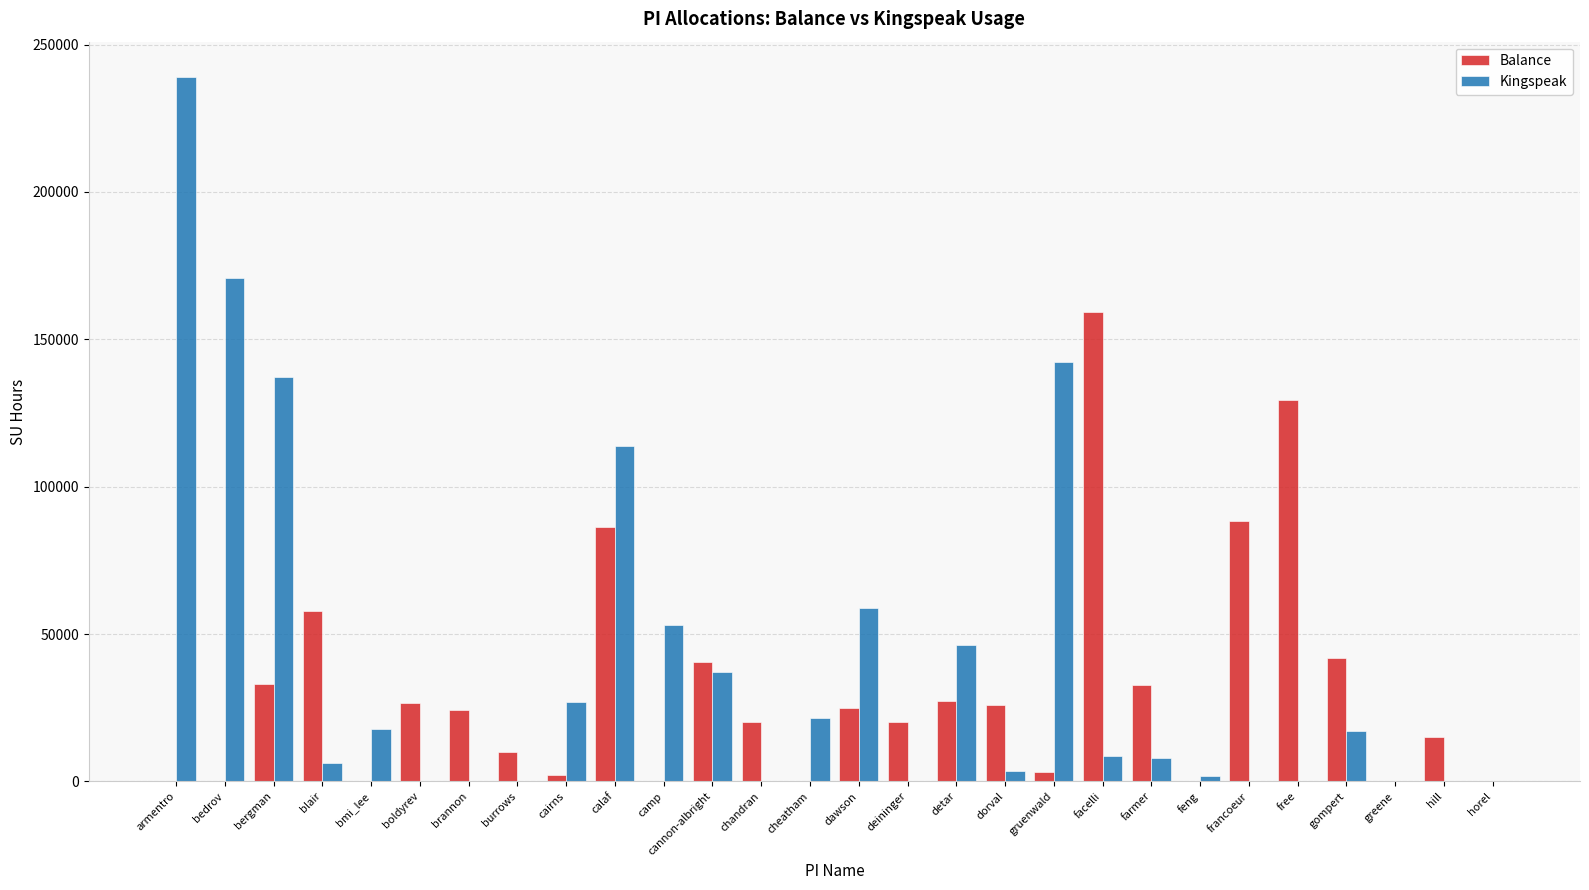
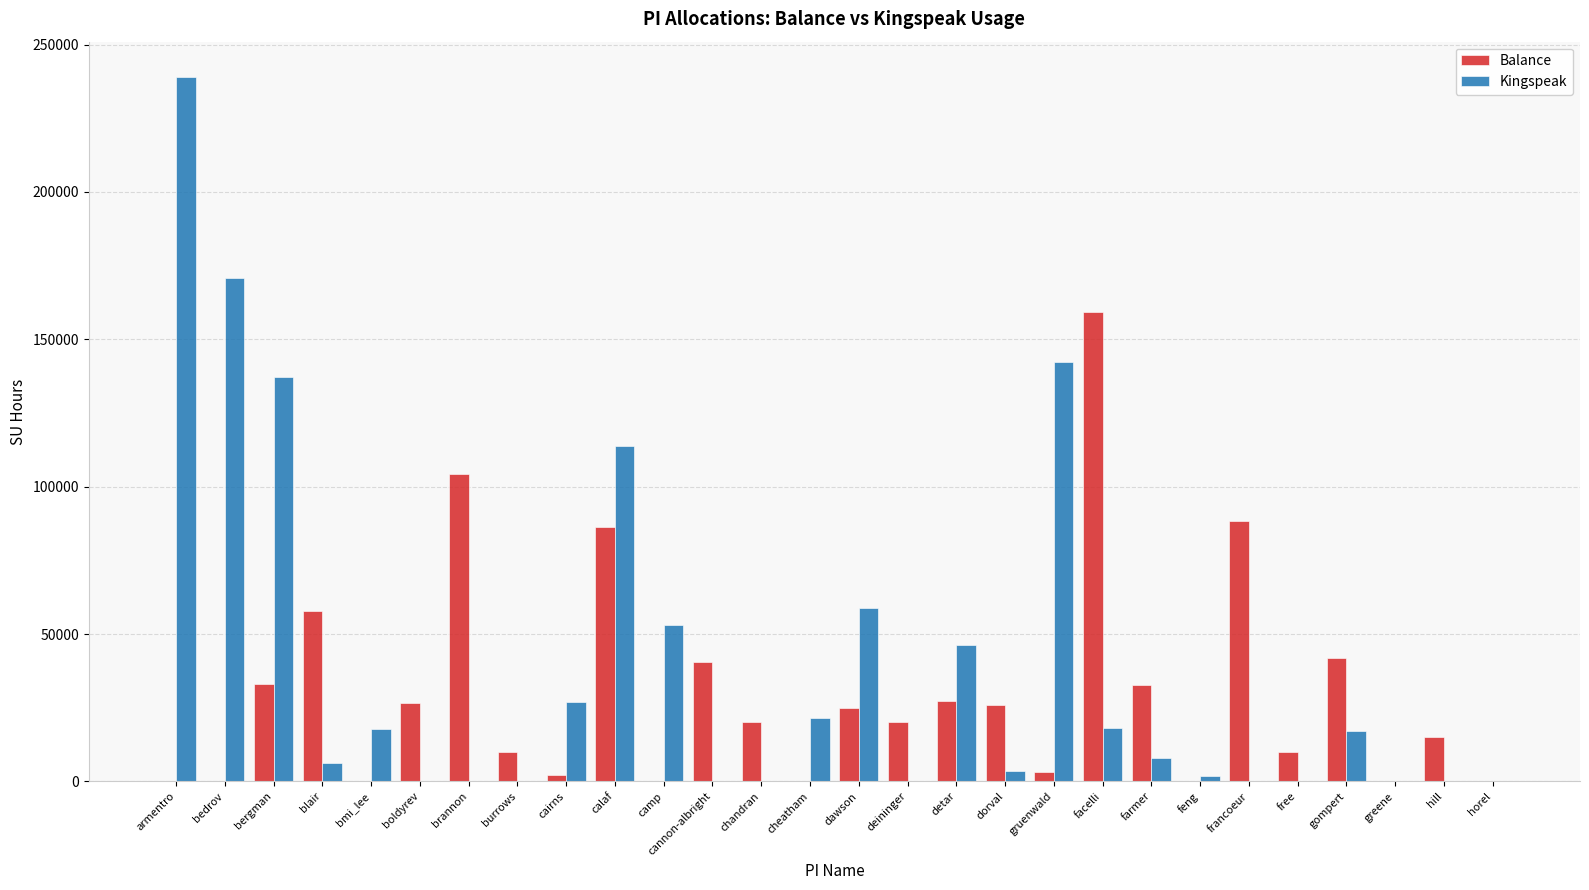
  {
    "Balance": {
      "armentro": 0,
      "bedrov": 0,
      "bergman": 33000,
      "blair": 58000,
      "bmi_lee": 0,
      "boldyrev": 27000,
-     "brannon": 24000,
+     "brannon": 104000,
      "burrows": 10000,
      "cairns": 2000,
      "calaf": 86000,
      "cannon-albright": 40000,
      "chandran": 20000,
      "cheatham": 0,
      "dawson": 25000,
      "deininger": 20000,
      "detar": 27000,
      "dorval": 26000,
      "gruenwald": 3000,
      "facelli": 159000,
      "farmer": 33000,
      "feng": 0,
      "francoeur": 88000,
-     "free": 130000,
+     "free": 10000,
      "gompert": 42000,
      "greene": 0,
      "hill": 15000,
      "horel": 0
    },
    "Kingspeak": {
      "armentro": 239000,
      "bedrov": 171000,
      "bergman": 137000,
      "blair": 6000,
      "bmi_lee": 18000,
      "boldyrev": 0,
      "cairns": 27000,
      "calaf": 114000,
      "camp": 53000,
-     "cannon-albright": 37000,
+     "cannon-albright": 0,
      "chandran": 0,
      "cheatham": 22000,
      "dawson": 59000,
      "deininger": 0,
      "detar": 46000,
      "dorval": 4000,
      "gruenwald": 142000,
-     "facelli": 9000,
+     "facelli": 18000,
      "farmer": 8000,
      "feng": 2000,
      "francoeur": 0,
      "free": 0,
      "gompert": 17000,
      "greene": 0,
      "hill": 0,
      "horel": 0
    }
  }
